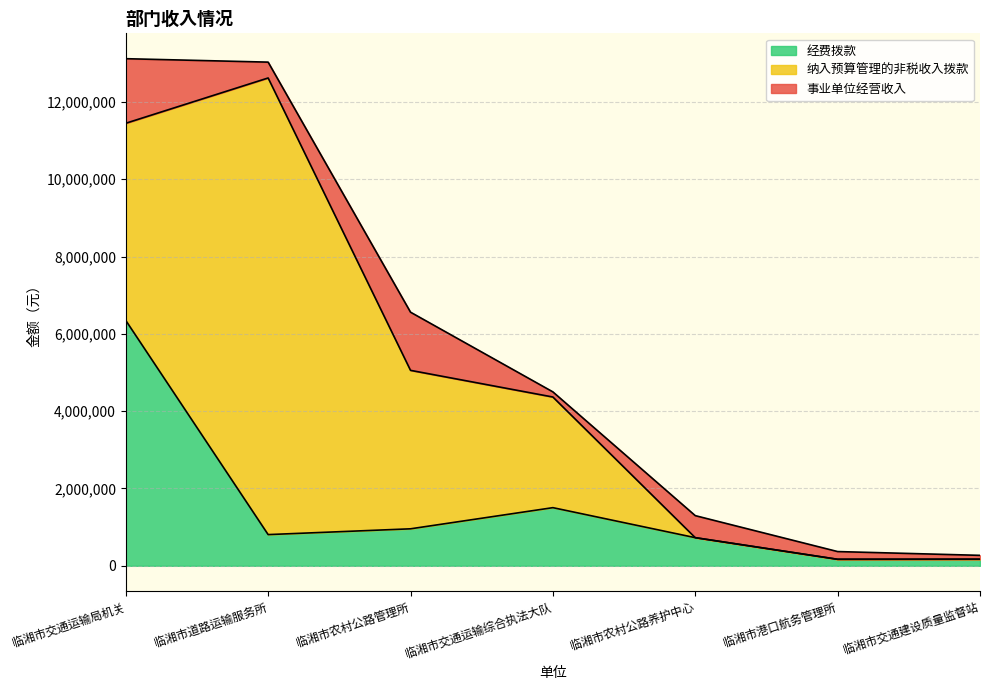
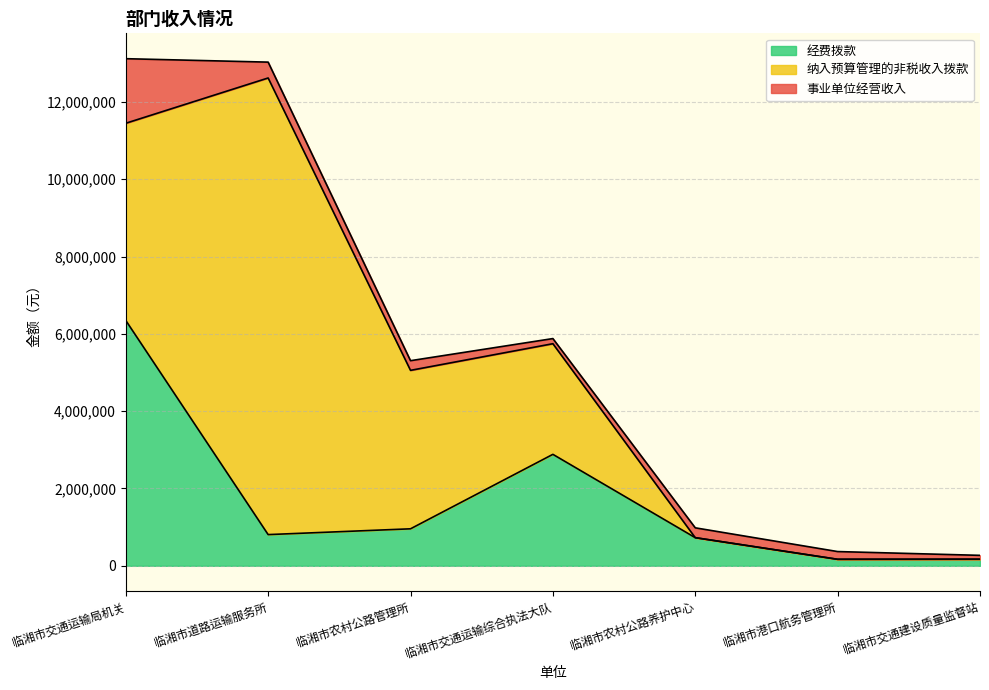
  {
    "经费拨款": {
      "临湘市交通运输局机关": "6,300,000",
      "临湘市道路运输服务所": "800,000",
      "临湘市农村公路管理所": "1,000,000",
-     "临湘市交通运输综合执法大队": "1,500,000"
+     "临湘市交通运输综合执法大队": "2,900,000"
    },
    "纳入预算管理的非税收入拨款": {
      "临湘市交通运输局机关": "5,100,000",
      "临湘市道路运输服务所": "11,800,000",
      "临湘市农村公路管理所": "4,100,000",
      "临湘市交通运输综合执法大队": "2,900,000"
    },
    "事业单位经营收入": {
      "临湘市交通运输局机关": "1,700,000",
      "临湘市道路运输服务所": "400,000",
-     "临湘市农村公路管理所": "1,500,000",
+     "临湘市农村公路管理所": "300,000",
      "临湘市交通运输综合执法大队": "100,000",
-     "临湘市农村公路养护中心": "600,000",
+     "临湘市农村公路养护中心": "300,000",
      "临湘市港口航务管理所": "200,000",
      "临湘市交通建设质量监督站": "100,000"
    }
  }
